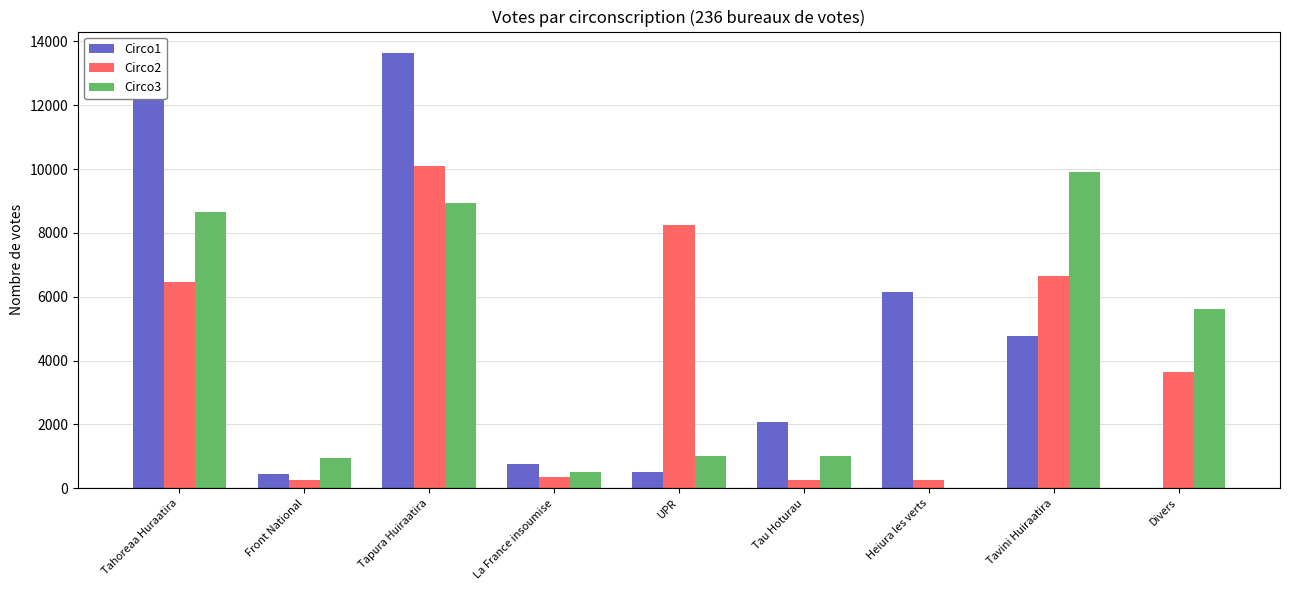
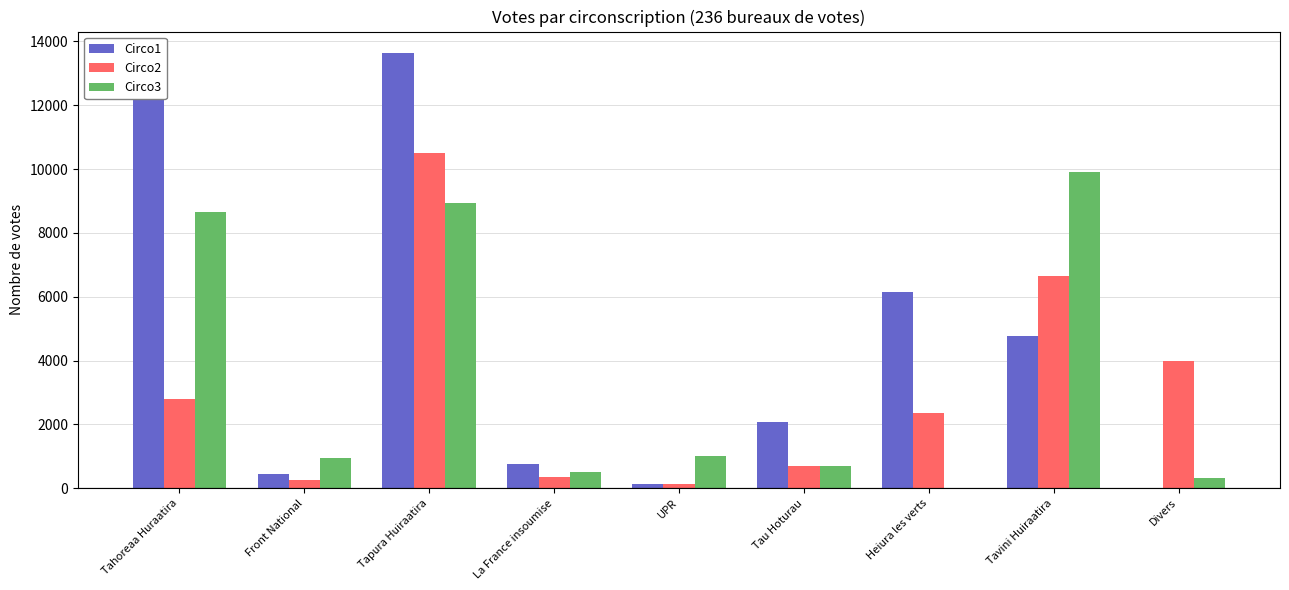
  {
    "Circo1": {
      "Front National": 400,
      "Tapura Huiraatira": 13600,
      "La France insoumise": 800,
-     "UPR": 500,
+     "UPR": 100,
      "Tau Hoturau": 2100,
      "Heiura les verts": 6200,
      "Tavini Huiraatira": 4800,
      "Divers": 0
    },
    "Circo2": {
-     "Tahoreaa Huraatira": 6500,
+     "Tahoreaa Huraatira": 2800,
      "Front National": 300,
-     "Tapura Huiraatira": 10100,
+     "Tapura Huiraatira": 10500,
      "La France insoumise": 400,
-     "UPR": 8200,
-     "Tau Hoturau": 300,
-     "Heiura les verts": 300,
+     "UPR": 100,
+     "Tau Hoturau": 700,
+     "Heiura les verts": 2400,
      "Tavini Huiraatira": 6600,
-     "Divers": 3700
+     "Divers": 4000
    },
    "Circo3": {
      "Tahoreaa Huraatira": 8600,
      "Front National": 1000,
      "Tapura Huiraatira": 8900,
      "La France insoumise": 500,
      "UPR": 1000,
-     "Tau Hoturau": 1000,
+     "Tau Hoturau": 700,
      "Heiura les verts": 0,
      "Tavini Huiraatira": 9900,
-     "Divers": 5600
+     "Divers": 300
    }
  }
